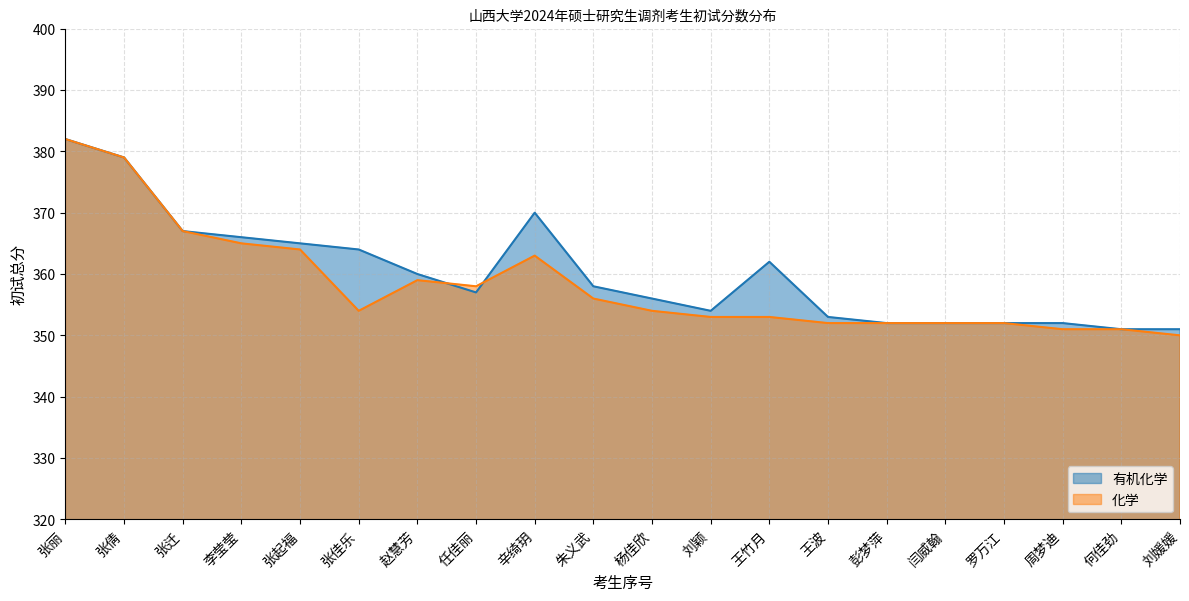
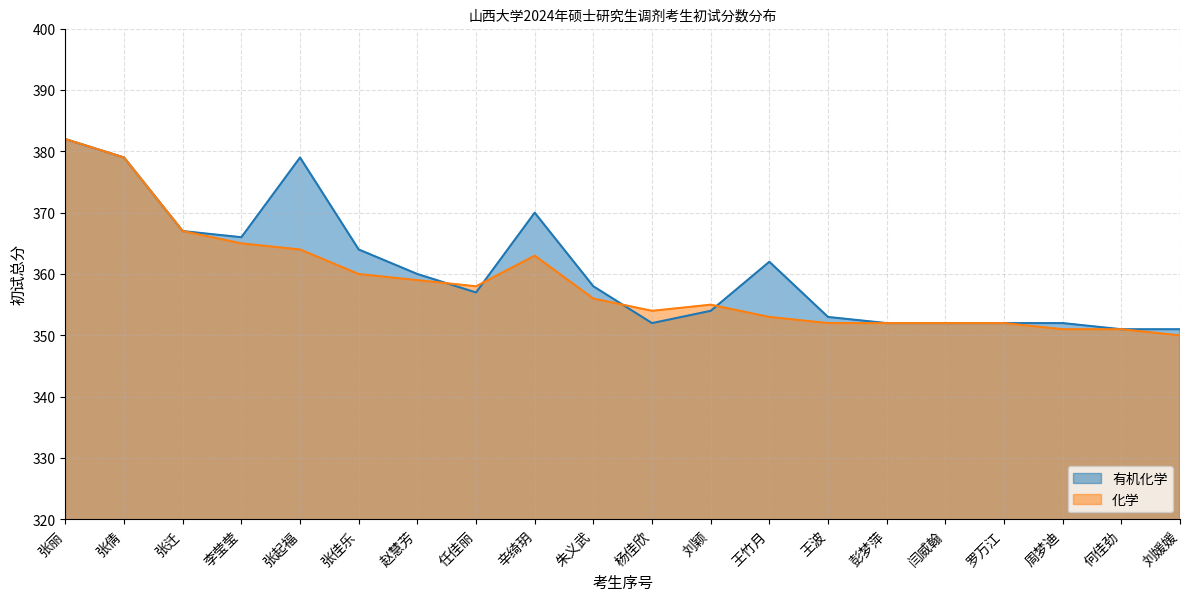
  {
    "有机化学": {
      "李莹莹": 366,
-     "张起福": 365,
+     "张起福": 379,
      "张佳乐": 364,
      "赵慧芳": 360,
      "任佳丽": 357,
      "辛绮玥": 370,
      "朱义武": 358,
-     "杨佳欣": 356,
+     "杨佳欣": 352,
      "刘颖": 354,
      "王竹月": 362,
      "王波": 353,
      "周梦迪": 352,
      "刘媛媛": 351
    },
    "化学": {
      "李莹莹": 365,
      "张起福": 364,
-     "张佳乐": 354,
+     "张佳乐": 360,
      "赵慧芳": 359,
      "任佳丽": 358,
      "辛绮玥": 363,
      "朱义武": 356,
      "杨佳欣": 354,
-     "刘颖": 353,
+     "刘颖": 355,
      "王竹月": 353,
      "王波": 352,
      "周梦迪": 351,
      "刘媛媛": 350
    }
  }
